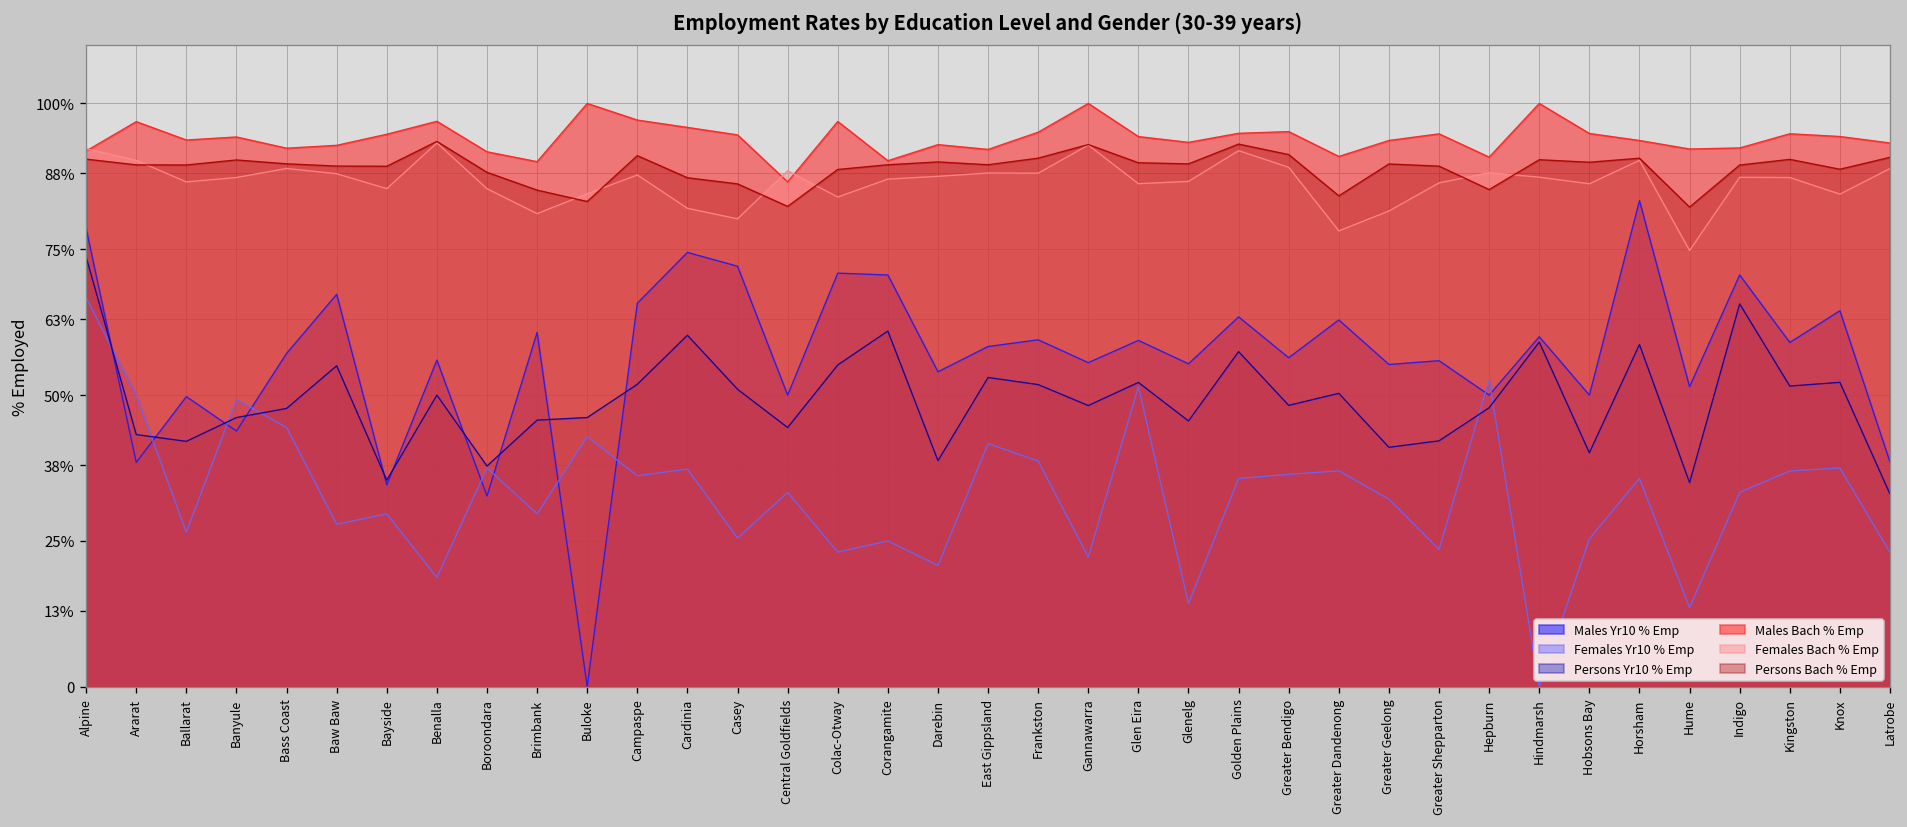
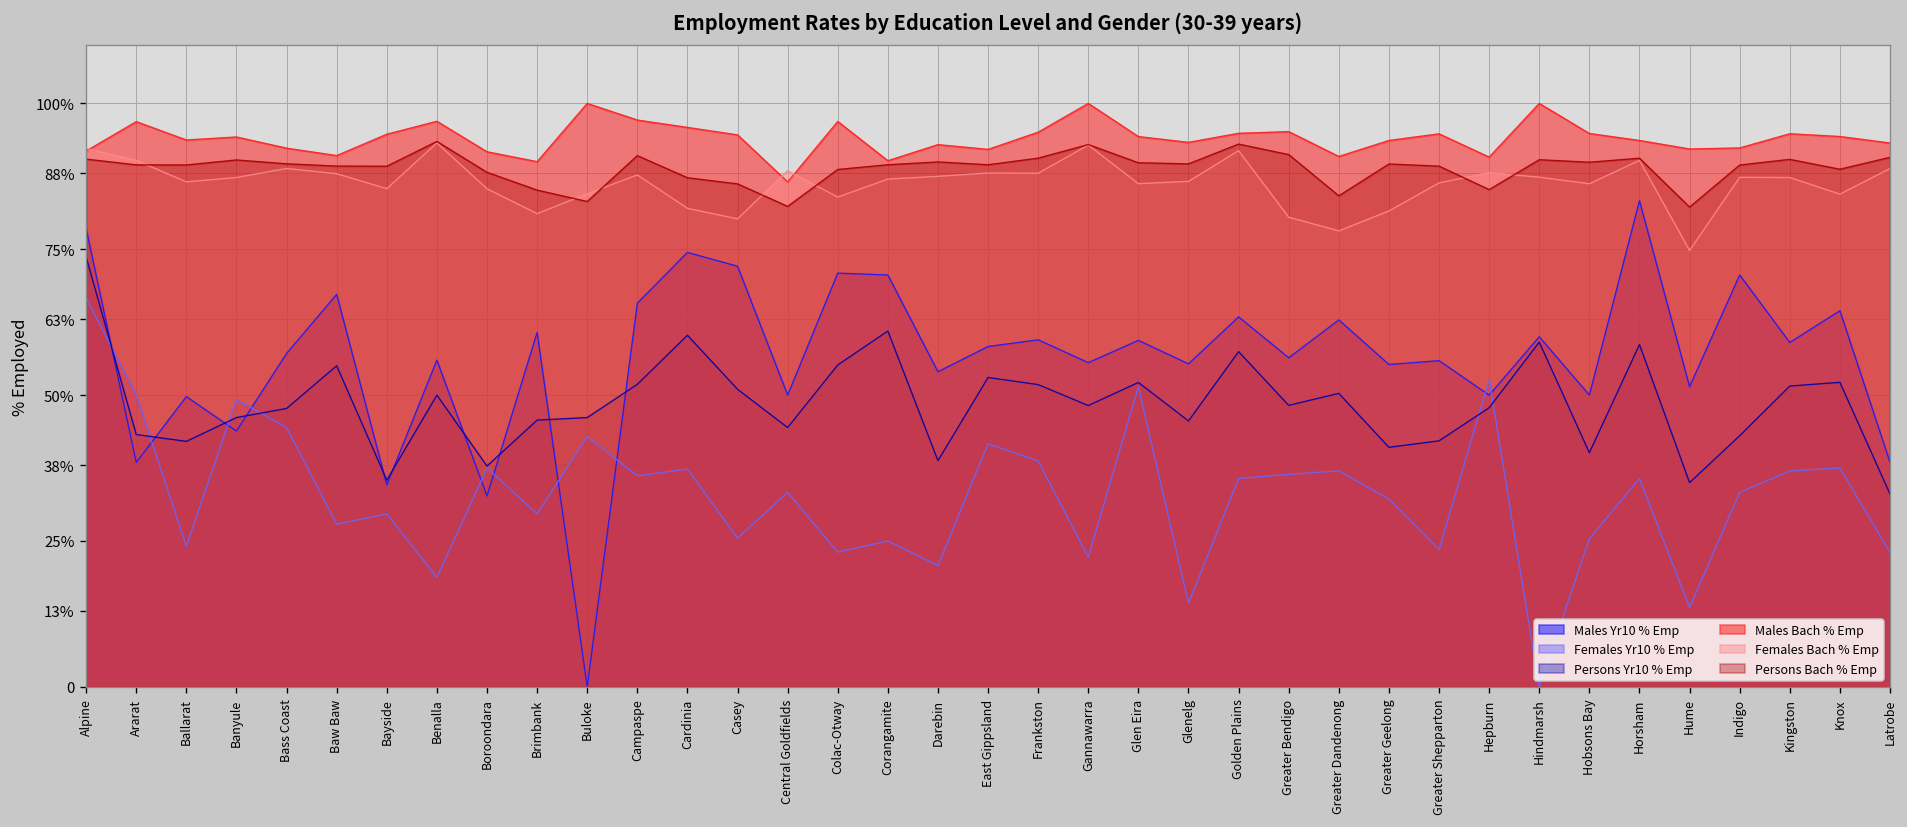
  {
    "Females Yr10 % Emp": {
      "Alpine": "67%",
      "Ararat": "50%",
-     "Ballarat": "27%",
+     "Ballarat": "24%",
      "Banyule": "49%",
      "Bass Coast": "44%",
      "Baw Baw": "28%",
      "Bayside": "30%",
      "Benalla": "19%",
      "Brimbank": "30%",
      "Buloke": "43%",
      "Campaspe": "36%",
      "Cardinia": "37%",
      "Casey": "25%",
      "Central Goldfields": "33%",
      "Colac-Otway": "23%",
      "Corangamite": "25%",
      "Darebin": "21%",
      "East Gippsland": "42%",
      "Frankston": "39%",
      "Gannawarra": "22%",
      "Glen Eira": "51%",
      "Glenelg": "14%",
      "Golden Plains": "36%",
      "Greater Bendigo": "36%",
      "Greater Dandenong": "37%",
      "Greater Geelong": "32%",
      "Greater Shepparton": "24%",
      "Hepburn": "53%",
      "Hindmarsh": "0%",
      "Hobsons Bay": "25%",
      "Horsham": "36%",
      "Hume": "14%",
      "Indigo": "33%",
      "Kingston": "37%",
      "Knox": "38%",
      "Latrobe": "23%"
    },
    "Persons Yr10 % Emp": {
      "Alpine": "74%",
      "Ararat": "43%",
      "Ballarat": "42%",
      "Banyule": "46%",
      "Bass Coast": "48%",
      "Baw Baw": "55%",
      "Bayside": "35%",
      "Benalla": "50%",
      "Brimbank": "46%",
      "Buloke": "46%",
      "Campaspe": "52%",
      "Cardinia": "60%",
      "Casey": "51%",
      "Central Goldfields": "44%",
      "Colac-Otway": "55%",
      "Corangamite": "61%",
      "Darebin": "39%",
      "East Gippsland": "53%",
      "Frankston": "52%",
      "Gannawarra": "48%",
      "Glen Eira": "52%",
      "Glenelg": "46%",
      "Golden Plains": "57%",
      "Greater Bendigo": "48%",
      "Greater Dandenong": "50%",
      "Greater Geelong": "41%",
      "Greater Shepparton": "42%",
      "Hepburn": "48%",
      "Hindmarsh": "59%",
      "Hobsons Bay": "40%",
      "Horsham": "59%",
      "Hume": "35%",
-     "Indigo": "66%",
+     "Indigo": "43%",
      "Kingston": "52%",
      "Knox": "52%",
      "Latrobe": "33%"
    },
    "Males Bach % Emp": {
      "Ararat": "97%",
      "Ballarat": "94%",
      "Banyule": "94%",
      "Bass Coast": "92%",
-     "Baw Baw": "93%",
+     "Baw Baw": "91%",
      "Bayside": "95%",
      "Benalla": "97%",
      "Boroondara": "92%",
      "Brimbank": "90%",
      "Buloke": "100%",
      "Campaspe": "97%",
      "Cardinia": "96%",
      "Casey": "95%",
      "Central Goldfields": "87%",
      "Colac-Otway": "97%",
      "Corangamite": "90%",
      "Darebin": "93%",
      "East Gippsland": "92%",
      "Frankston": "95%",
      "Gannawarra": "100%",
      "Glen Eira": "94%",
      "Glenelg": "93%",
      "Golden Plains": "95%",
      "Greater Bendigo": "95%",
      "Greater Dandenong": "91%",
      "Greater Geelong": "94%",
      "Greater Shepparton": "95%",
      "Hepburn": "91%",
      "Hindmarsh": "100%",
      "Hobsons Bay": "95%",
      "Horsham": "94%",
      "Hume": "92%",
      "Indigo": "92%",
      "Kingston": "95%",
      "Knox": "94%",
      "Latrobe": "93%"
    },
    "Females Bach % Emp": {
      "Ararat": "90%",
      "Ballarat": "87%",
      "Banyule": "87%",
      "Bass Coast": "89%",
      "Baw Baw": "88%",
      "Bayside": "85%",
      "Boroondara": "85%",
      "Brimbank": "81%",
      "Buloke": "85%",
      "Campaspe": "88%",
      "Cardinia": "82%",
      "Casey": "80%",
      "Central Goldfields": "88%",
      "Colac-Otway": "84%",
      "Corangamite": "87%",
      "Darebin": "88%",
      "East Gippsland": "88%",
      "Frankston": "88%",
      "Glen Eira": "86%",
      "Glenelg": "87%",
      "Golden Plains": "92%",
-     "Greater Bendigo": "89%",
+     "Greater Bendigo": "80%",
      "Greater Dandenong": "78%",
      "Greater Geelong": "82%",
      "Greater Shepparton": "86%",
      "Hepburn": "88%",
      "Hindmarsh": "87%",
      "Hobsons Bay": "86%",
      "Hume": "75%",
      "Indigo": "87%",
      "Kingston": "87%",
      "Knox": "84%",
      "Latrobe": "89%"
    }
  }
